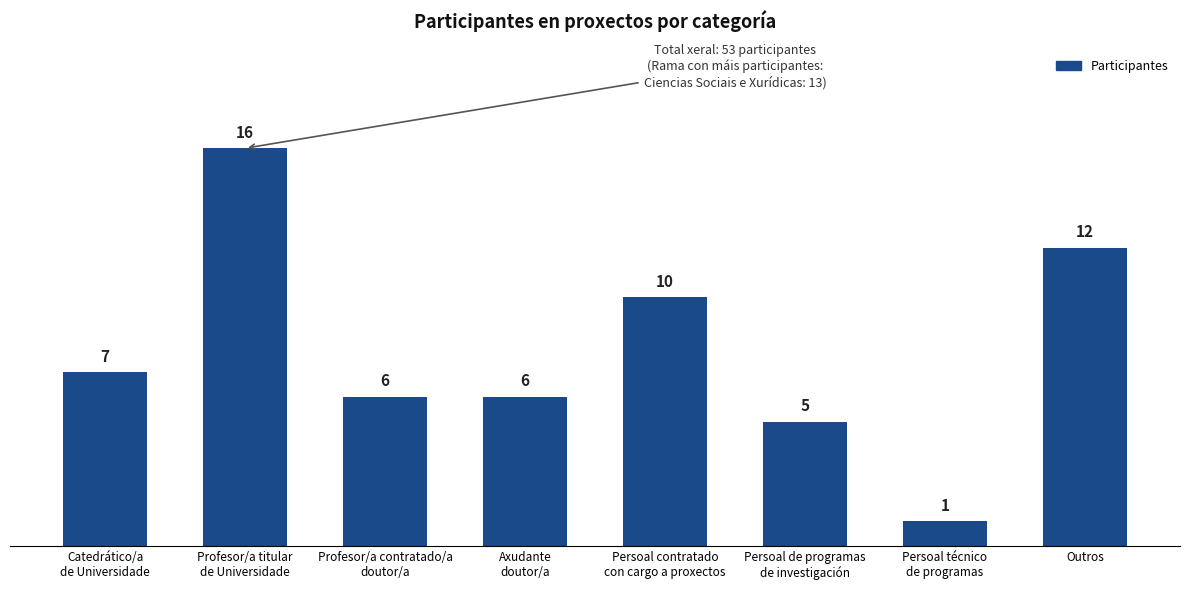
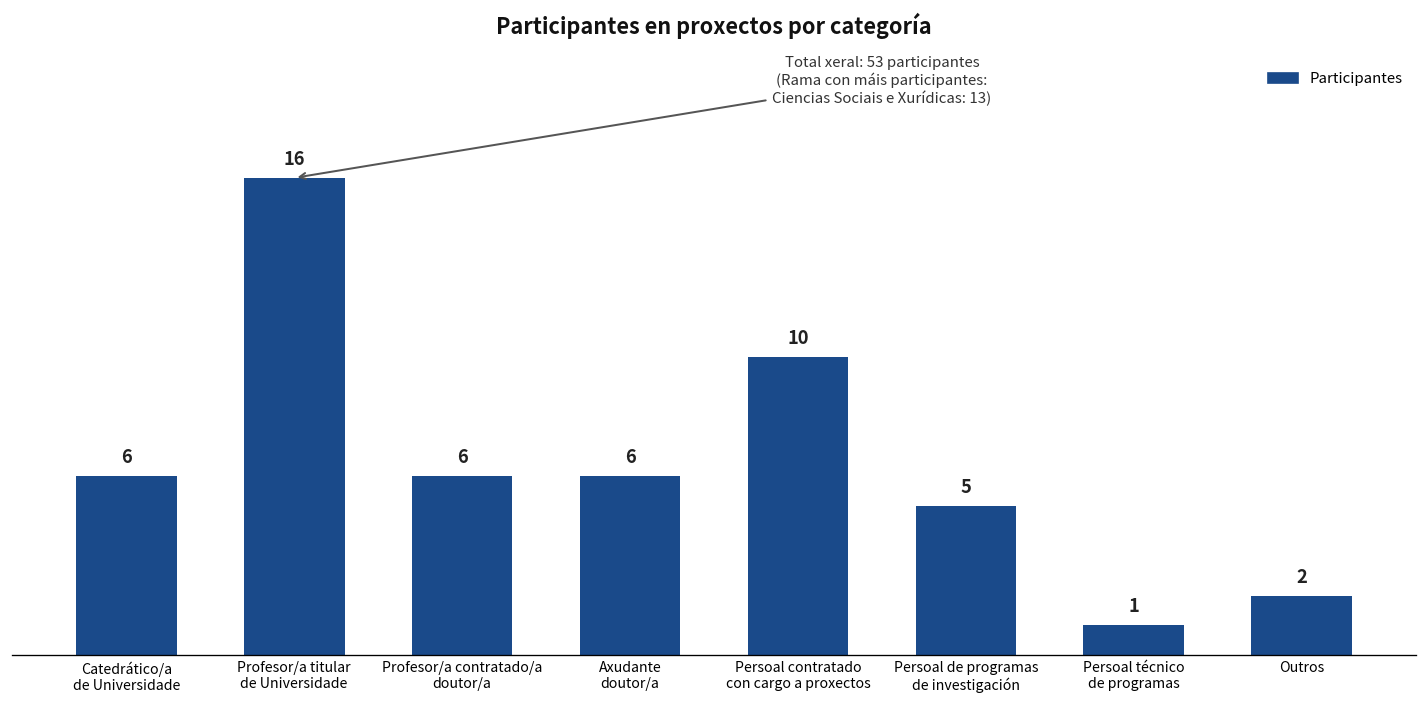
  {
-   "Catedrático/a de Universidade": 7,
+   "Catedrático/a de Universidade": 6,
    "Profesor/a contratado/a doutor/a": 6,
    "Axudante doutor/a": 6,
    "Persoal contratado con cargo a proxectos": 10,
    "Persoal de programas de investigación": 5,
    "Persoal técnico de programas": 1,
-   "Outros": 12
+   "Outros": 2
  }
